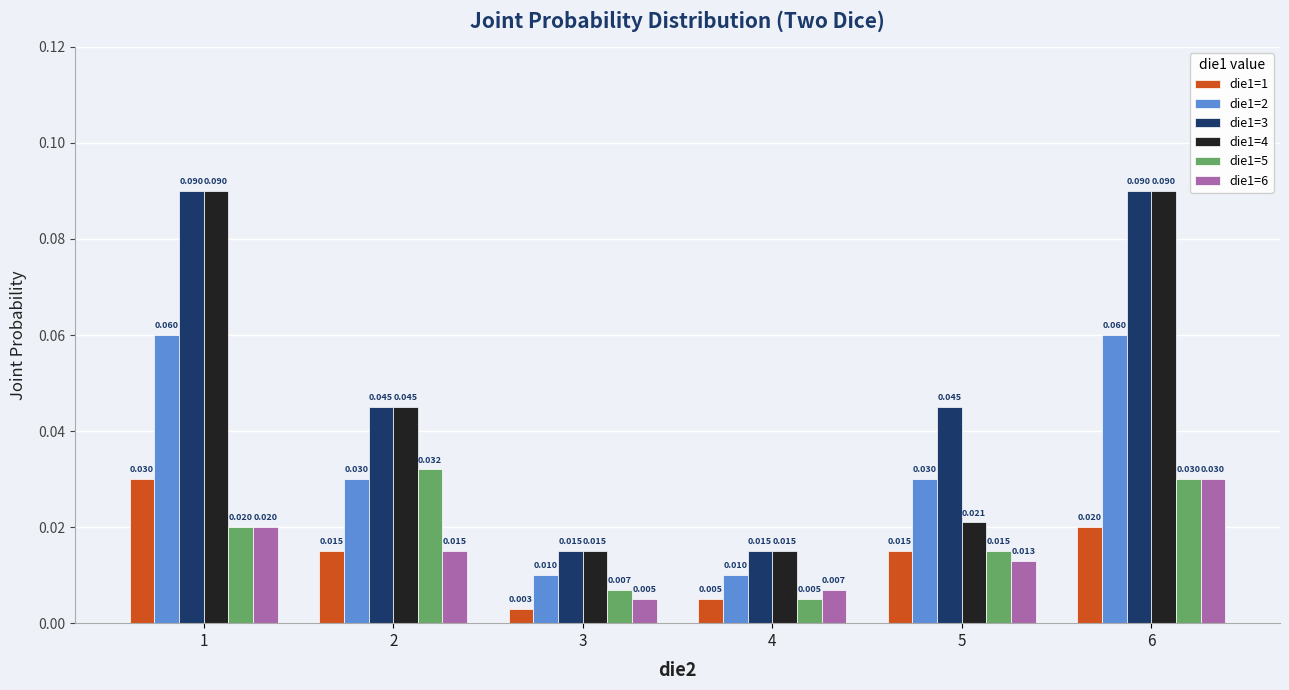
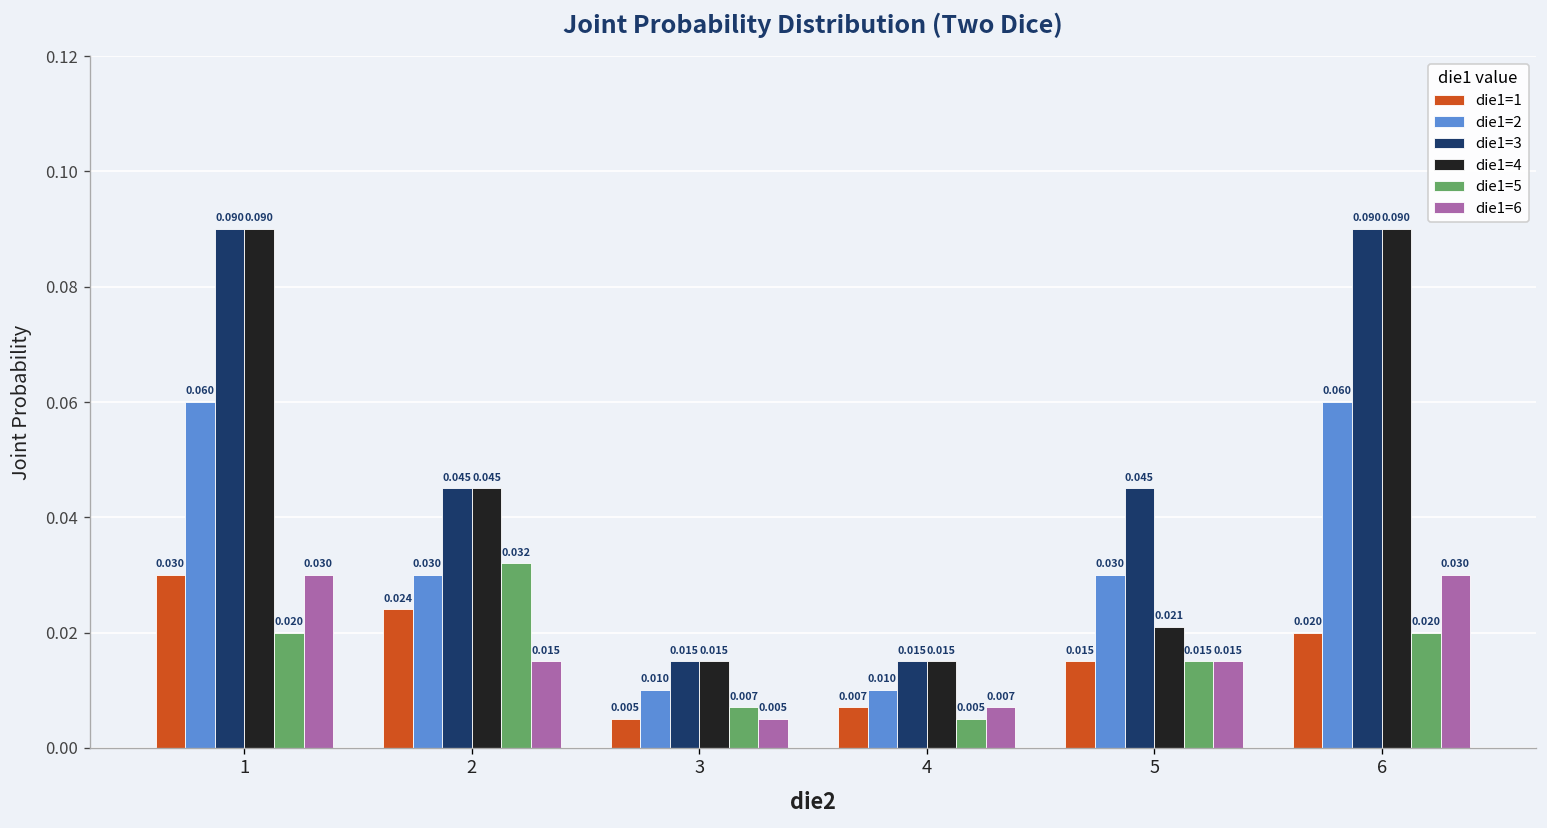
  {
    "die1=1": {
      "1": 0.030,
-     "2": 0.015,
-     "3": 0.003,
-     "4": 0.005,
+     "2": 0.024,
+     "3": 0.005,
+     "4": 0.007,
      "5": 0.015,
      "6": 0.020
    },
    "die1=2": {
      "1": 0.060,
      "2": 0.030,
      "3": 0.010,
      "4": 0.010,
      "5": 0.030,
      "6": 0.060
    },
    "die1=3": {
      "1": 0.090,
      "2": 0.045,
      "3": 0.015,
      "4": 0.015,
      "5": 0.045,
      "6": 0.090
    },
    "die1=4": {
      "1": 0.090,
      "2": 0.045,
      "3": 0.015,
      "4": 0.015,
      "5": 0.021,
      "6": 0.090
    },
    "die1=5": {
      "1": 0.020,
      "2": 0.032,
      "3": 0.007,
      "4": 0.005,
      "5": 0.015,
-     "6": 0.030
+     "6": 0.020
    },
    "die1=6": {
-     "1": 0.020,
+     "1": 0.030,
      "2": 0.015,
      "3": 0.005,
      "4": 0.007,
-     "5": 0.013,
+     "5": 0.015,
      "6": 0.030
    }
  }
